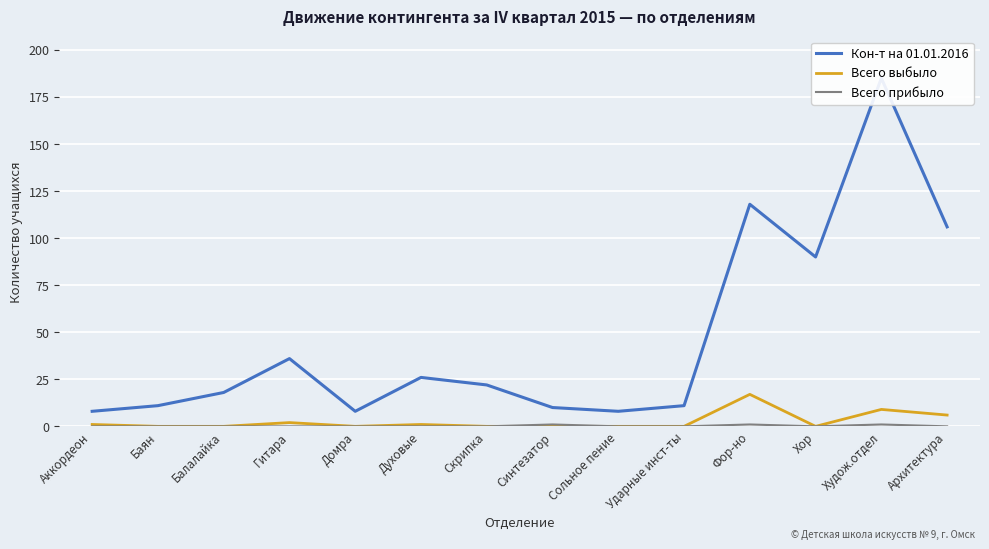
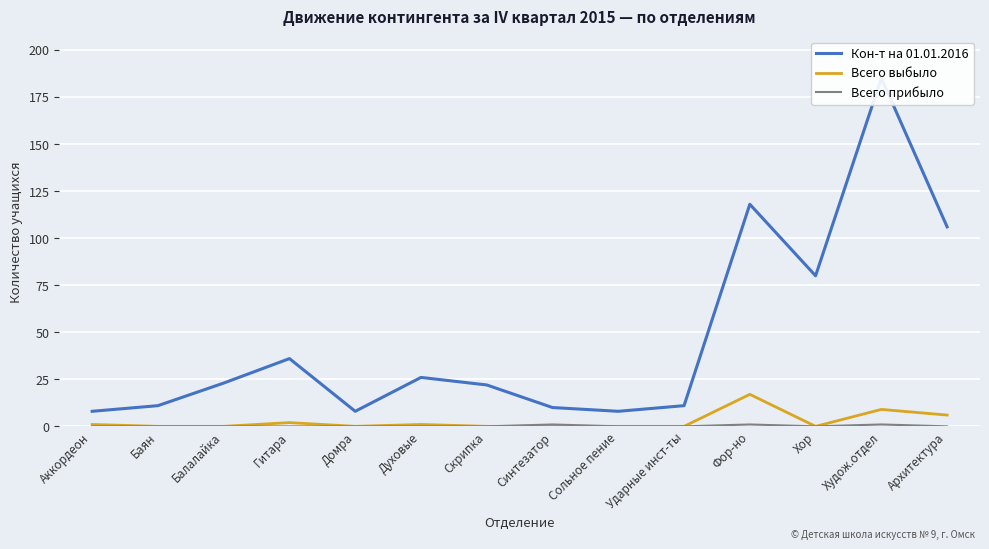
  {
    "Кон-т на 01.01.2016": {
      "Аккордеон": 8,
      "Баян": 11,
-     "Балалайка": 18,
+     "Балалайка": 23,
      "Гитара": 36,
      "Домра": 8,
      "Духовые": 26,
      "Скрипка": 22,
      "Синтезатор": 10,
      "Сольное пение": 8,
      "Ударные инст-ты": 11,
      "Фор-но": 118,
-     "Хор": 90,
+     "Хор": 80,
      "Архитектура": 106
    },
    "Всего выбыло": {
      "Гитара": 2,
      "Фор-но": 17,
      "Худож.отдел": 9,
      "Архитектура": 6
    },
    "Всего прибыло": {
      "Гитара": 0,
      "Фор-но": 1,
      "Худож.отдел": 1,
      "Архитектура": 0
    }
  }
